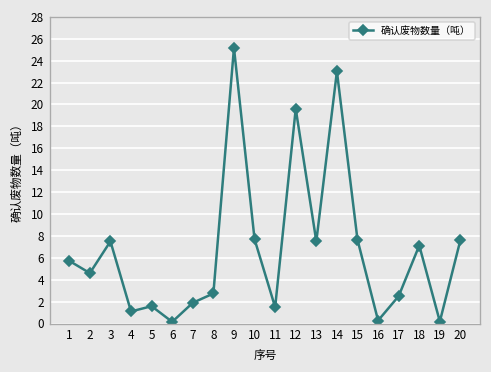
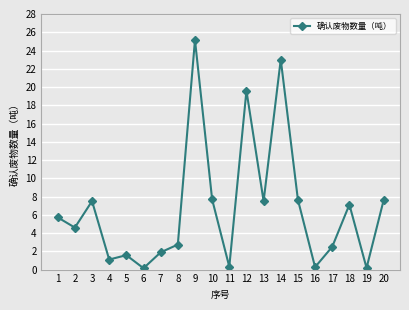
  {
    "1": 6,
    "2": 5,
    "3": 8,
    "4": 1,
    "5": 2,
    "6": 0,
    "7": 2,
    "8": 3,
    "9": 25,
    "10": 8,
-   "11": 1,
+   "11": 0,
    "12": 20,
    "13": 8,
    "14": 23,
    "15": 8,
    "16": 0,
    "17": 3,
    "18": 7,
    "19": 0,
    "20": 8
  }
